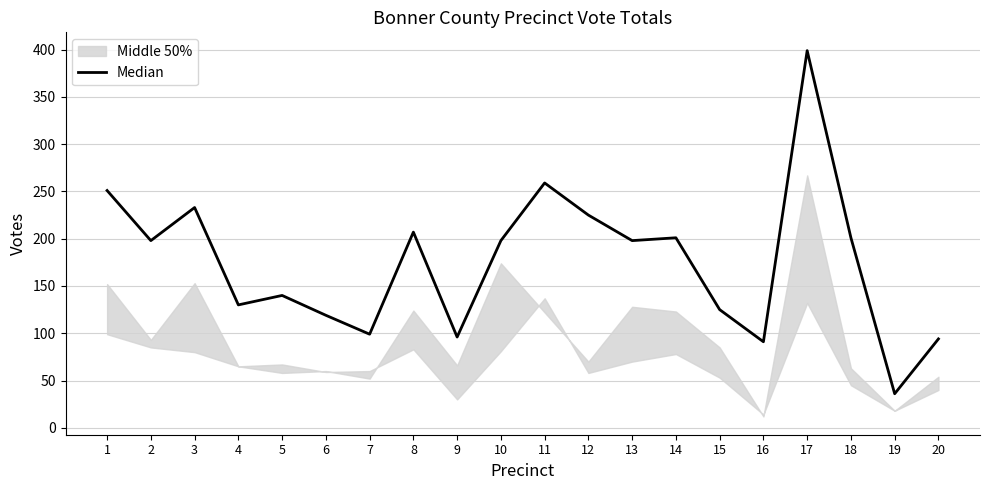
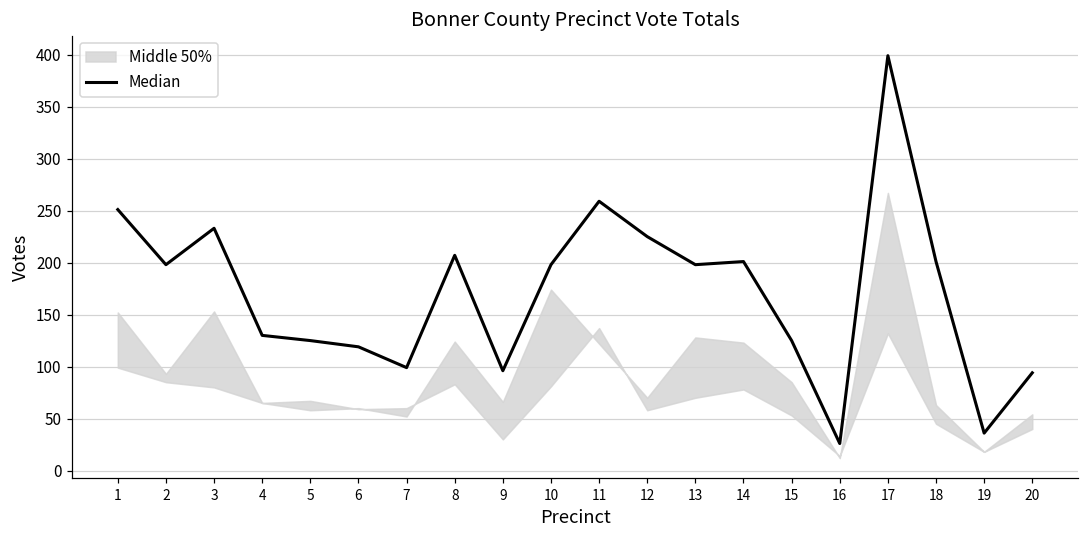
  {
    "Median": {
      "1": 250,
      "2": 200,
      "3": 230,
      "4": 130,
-     "5": 140,
+     "5": 130,
      "6": 120,
      "7": 100,
      "8": 210,
      "9": 100,
      "10": 200,
      "11": 260,
      "12": 230,
      "13": 200,
      "14": 200,
      "15": 130,
-     "16": 90,
+     "16": 30,
      "17": 400,
      "18": 200,
      "19": 40,
      "20": 90
    }
  }
